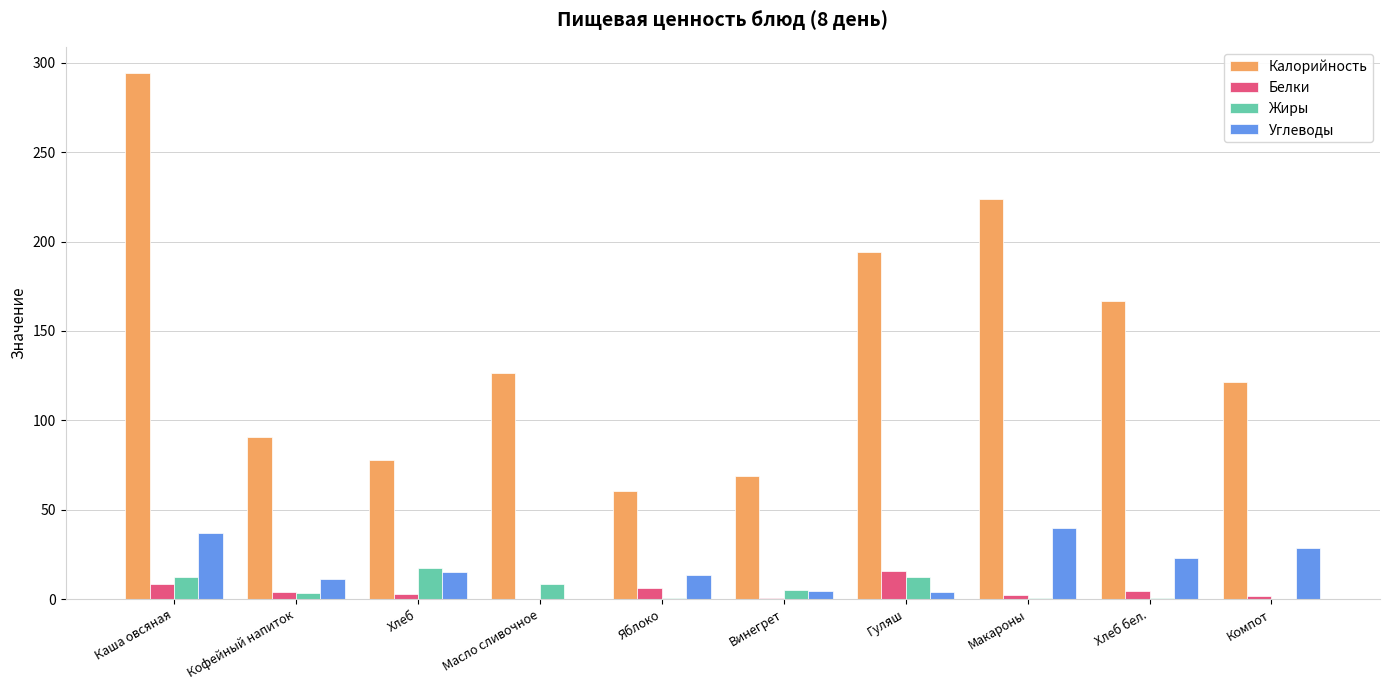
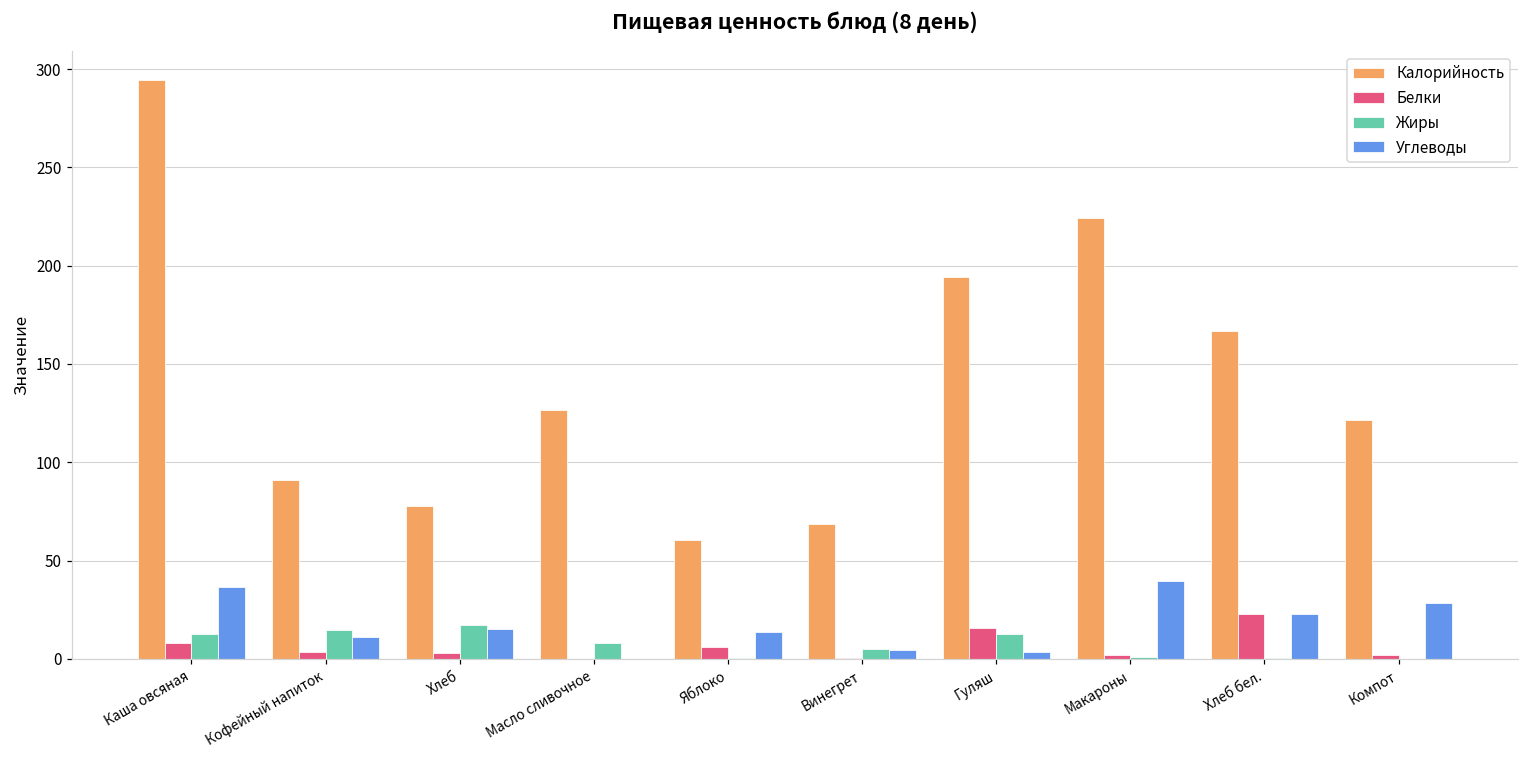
  {
    "Калорийность": {
      "Каша овсяная": 294,
      "Кофейный напиток": 91,
      "Хлеб": 78,
      "Масло сливочное": 127,
      "Яблоко": 61,
      "Винегрет": 69,
      "Гуляш": 194,
      "Макароны": 224,
      "Хлеб бел.": 167,
      "Компот": 121
    },
    "Белки": {
      "Каша овсяная": 8,
      "Кофейный напиток": 4,
      "Хлеб": 3,
      "Яблоко": 6,
      "Гуляш": 16,
      "Макароны": 2,
-     "Хлеб бел.": 5,
+     "Хлеб бел.": 23,
      "Компот": 2
    },
    "Жиры": {
      "Каша овсяная": 13,
-     "Кофейный напиток": 4,
+     "Кофейный напиток": 15,
      "Хлеб": 18,
      "Масло сливочное": 8,
      "Винегрет": 5,
      "Гуляш": 13,
      "Компот": 0
    },
    "Углеводы": {
      "Каша овсяная": 37,
      "Кофейный напиток": 11,
      "Хлеб": 15,
      "Яблоко": 14,
      "Винегрет": 5,
      "Гуляш": 4,
      "Макароны": 40,
      "Хлеб бел.": 23,
      "Компот": 29
    }
  }
